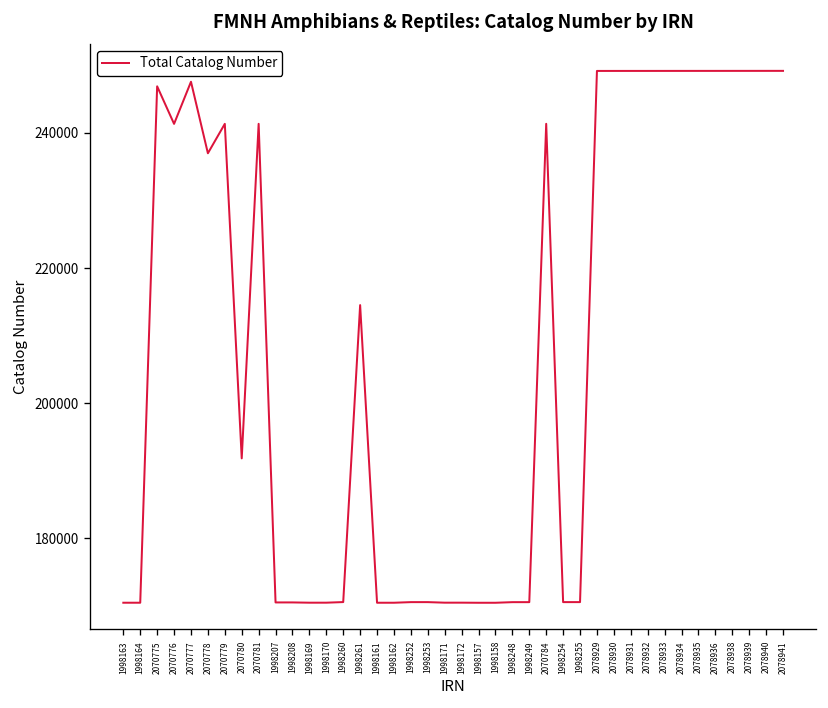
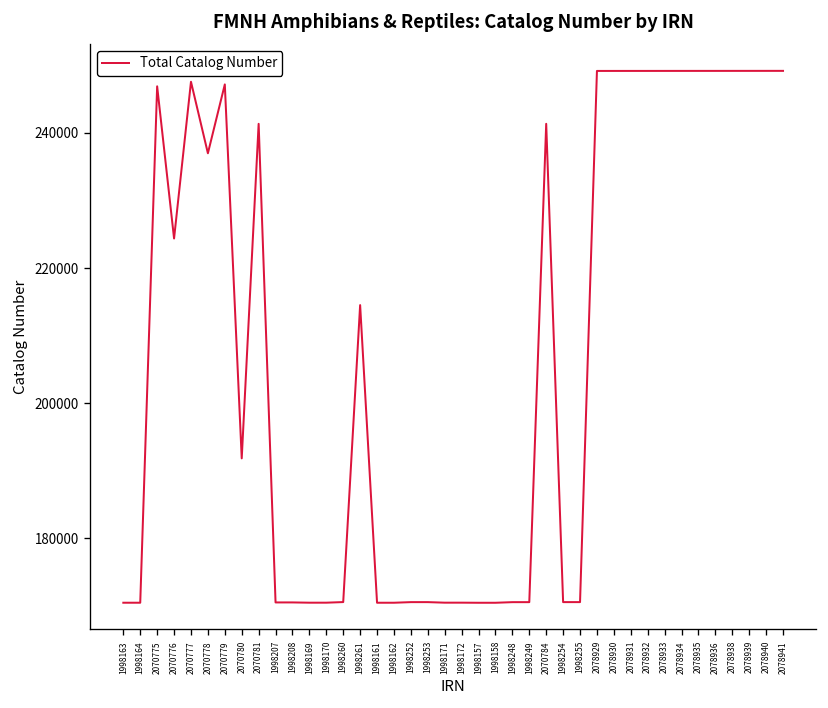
  {
    "1998163": 170000,
    "1998164": 170000,
    "2070775": 247000,
-   "2070776": 241000,
+   "2070776": 224000,
    "2070777": 248000,
    "2070778": 237000,
-   "2070779": 241000,
+   "2070779": 247000,
    "2070780": 192000,
    "2070781": 241000,
    "1998207": 171000,
    "1998208": 171000,
    "1998169": 170000,
    "1998170": 170000,
    "1998260": 171000,
    "1998261": 215000,
    "1998161": 170000,
    "1998162": 170000,
    "1998252": 171000,
    "1998253": 171000,
    "1998171": 170000,
    "1998172": 170000,
    "1998157": 170000,
    "1998158": 170000,
    "1998248": 171000,
    "1998249": 171000,
    "2070784": 241000,
    "1998254": 171000,
    "1998255": 171000,
    "2078929": 249000,
    "2078930": 249000,
    "2078931": 249000,
    "2078932": 249000,
    "2078933": 249000,
    "2078934": 249000,
    "2078935": 249000,
    "2078936": 249000,
    "2078938": 249000,
    "2078939": 249000,
    "2078940": 249000,
    "2078941": 249000
  }
